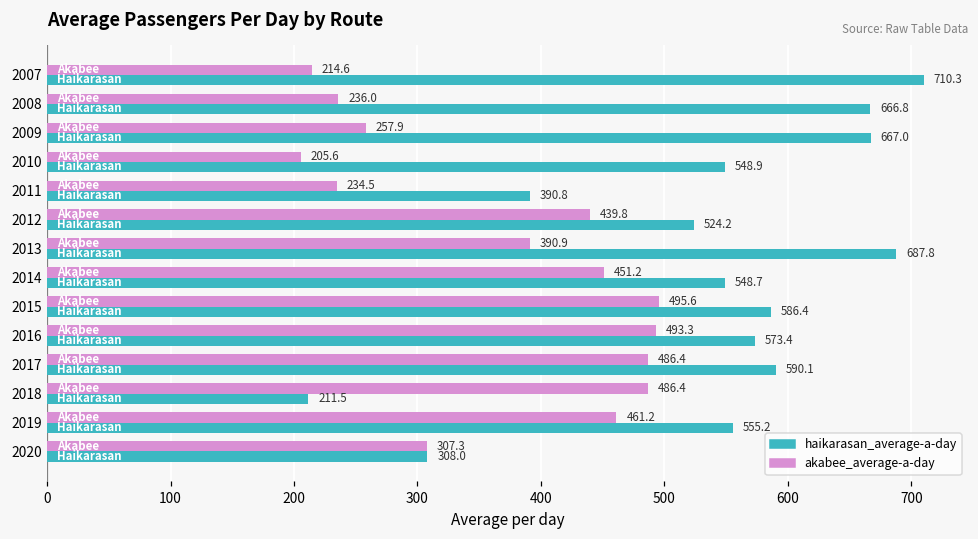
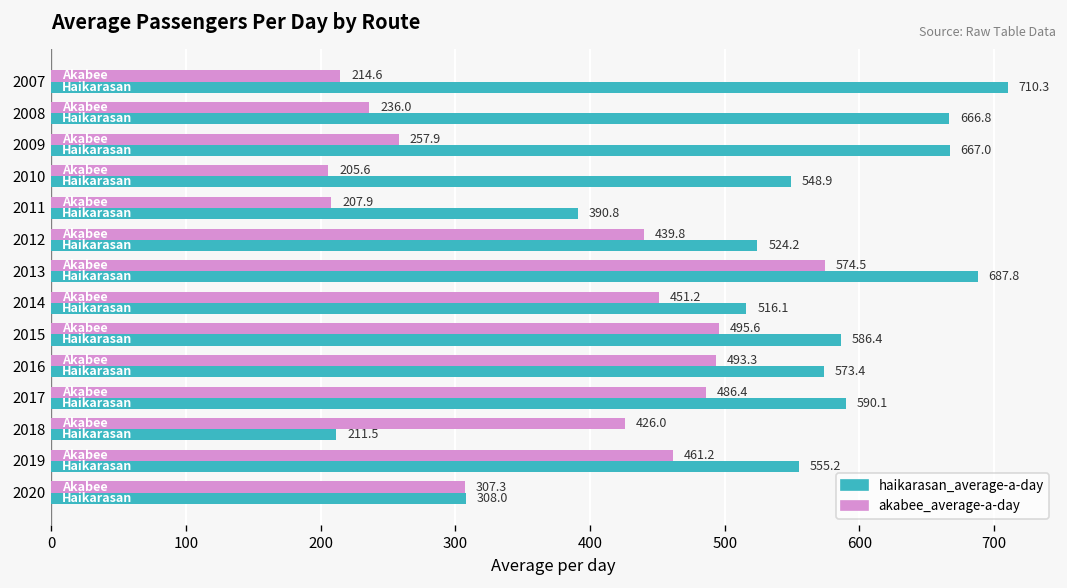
  {
    "haikarasan_average-a-day": {
      "2007": 710.3,
      "2008": 666.8,
      "2009": 667.0,
      "2010": 548.9,
      "2011": 390.8,
      "2012": 524.2,
      "2013": 687.8,
-     "2014": 548.7,
+     "2014": 516.1,
      "2015": 586.4,
      "2016": 573.4,
      "2017": 590.1,
      "2018": 211.5,
      "2019": 555.2,
      "2020": 308.0
    },
    "akabee_average-a-day": {
      "2007": 214.6,
      "2008": 236.0,
      "2009": 257.9,
      "2010": 205.6,
-     "2011": 234.5,
+     "2011": 207.9,
      "2012": 439.8,
-     "2013": 390.9,
+     "2013": 574.5,
      "2014": 451.2,
      "2015": 495.6,
      "2016": 493.3,
      "2017": 486.4,
-     "2018": 486.4,
+     "2018": 426.0,
      "2019": 461.2,
      "2020": 307.3
    }
  }
